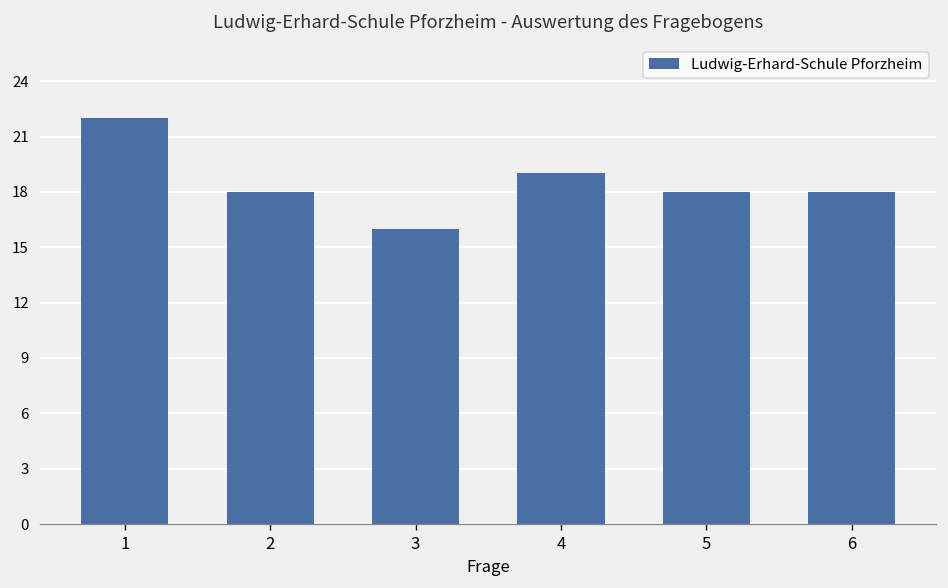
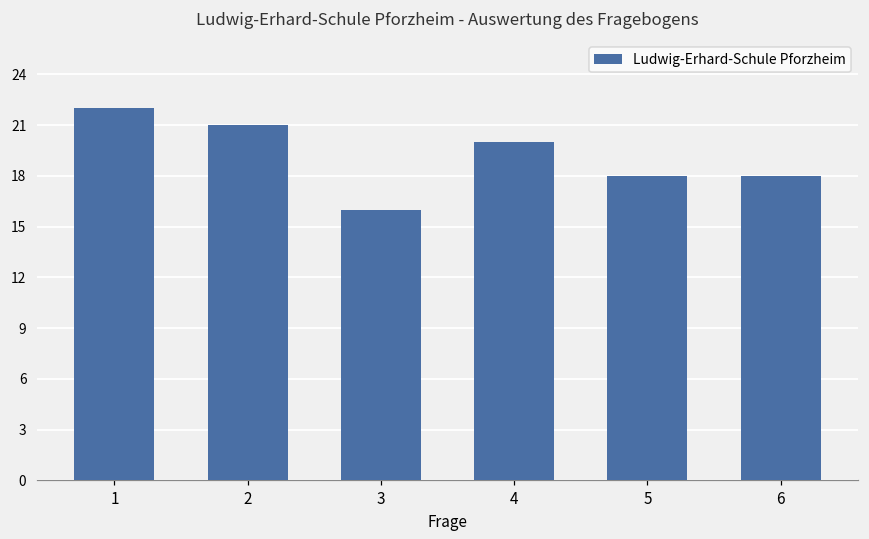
  {
    "1": 22,
-   "2": 18,
+   "2": 21,
    "3": 16,
-   "4": 19,
+   "4": 20,
    "5": 18,
    "6": 18
  }
